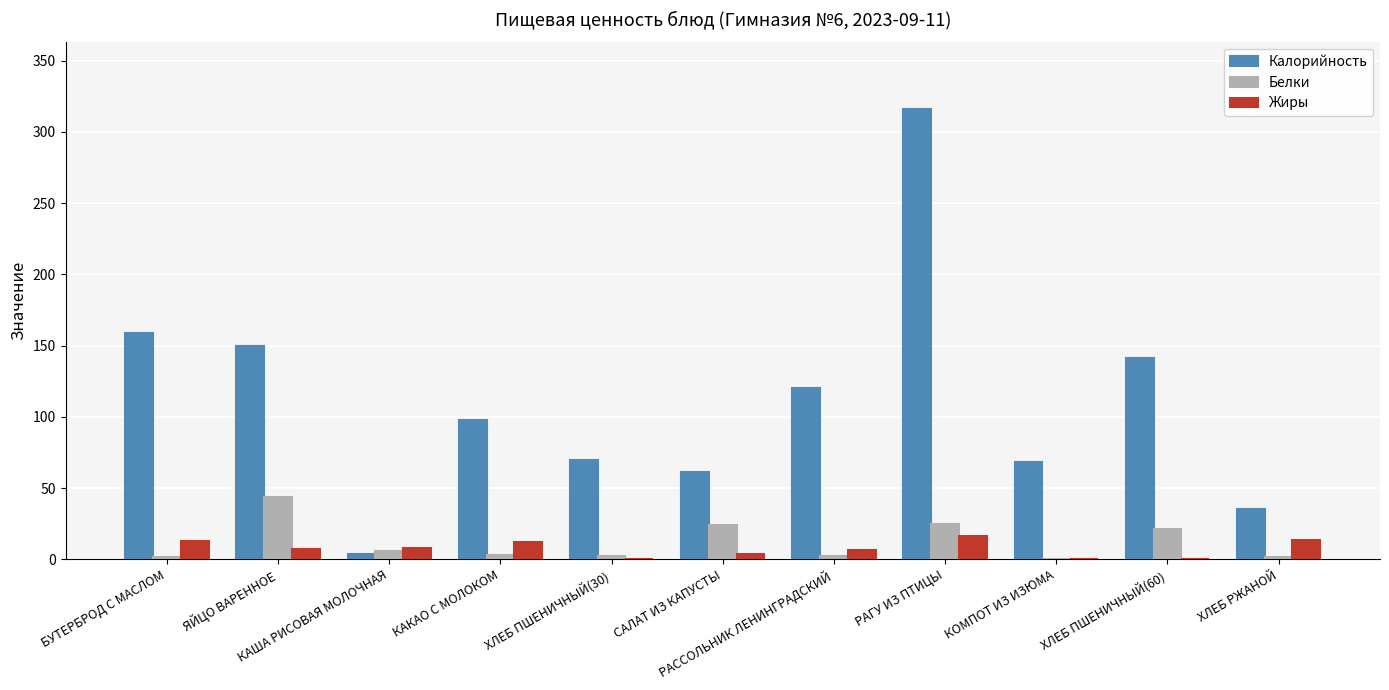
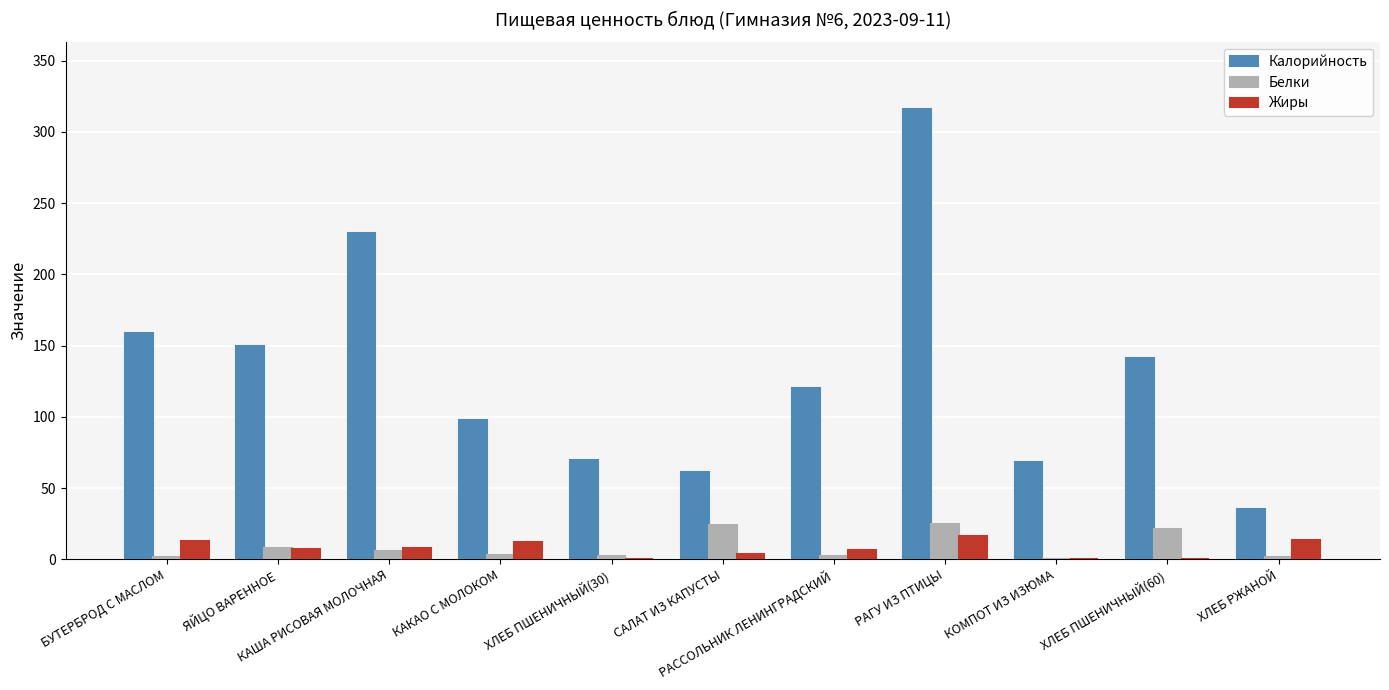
  {
    "Калорийность": {
      "БУТЕРБРОД С МАСЛОМ": 159,
      "ЯЙЦО ВАРЕННОЕ": 150,
-     "КАША РИСОВАЯ МОЛОЧНАЯ": 4,
+     "КАША РИСОВАЯ МОЛОЧНАЯ": 229,
      "КАКАО С МОЛОКОМ": 98,
      "ХЛЕБ ПШЕНИЧНЫЙ(30)": 70,
      "САЛАТ ИЗ КАПУСТЫ": 61,
      "РАССОЛЬНИК ЛЕНИНГРАДСКИЙ": 120,
      "РАГУ ИЗ ПТИЦЫ": 316,
      "КОМПОТ ИЗ ИЗЮМА": 68,
      "ХЛЕБ ПШЕНИЧНЫЙ(60)": 141,
      "ХЛЕБ РЖАНОЙ": 35
    },
    "Белки": {
-     "ЯЙЦО ВАРЕННОЕ": 44,
+     "ЯЙЦО ВАРЕННОЕ": 8,
      "КАША РИСОВАЯ МОЛОЧНАЯ": 6,
      "КАКАО С МОЛОКОМ": 3,
      "ХЛЕБ ПШЕНИЧНЫЙ(30)": 2,
      "САЛАТ ИЗ КАПУСТЫ": 24,
      "РАССОЛЬНИК ЛЕНИНГРАДСКИЙ": 2,
      "РАГУ ИЗ ПТИЦЫ": 25,
      "ХЛЕБ ПШЕНИЧНЫЙ(60)": 21
    },
    "Жиры": {
      "БУТЕРБРОД С МАСЛОМ": 13,
      "ЯЙЦО ВАРЕННОЕ": 7,
      "КАША РИСОВАЯ МОЛОЧНАЯ": 8,
      "КАКАО С МОЛОКОМ": 12,
      "САЛАТ ИЗ КАПУСТЫ": 4,
      "РАССОЛЬНИК ЛЕНИНГРАДСКИЙ": 6,
      "РАГУ ИЗ ПТИЦЫ": 16,
      "ХЛЕБ РЖАНОЙ": 14
    }
  }
